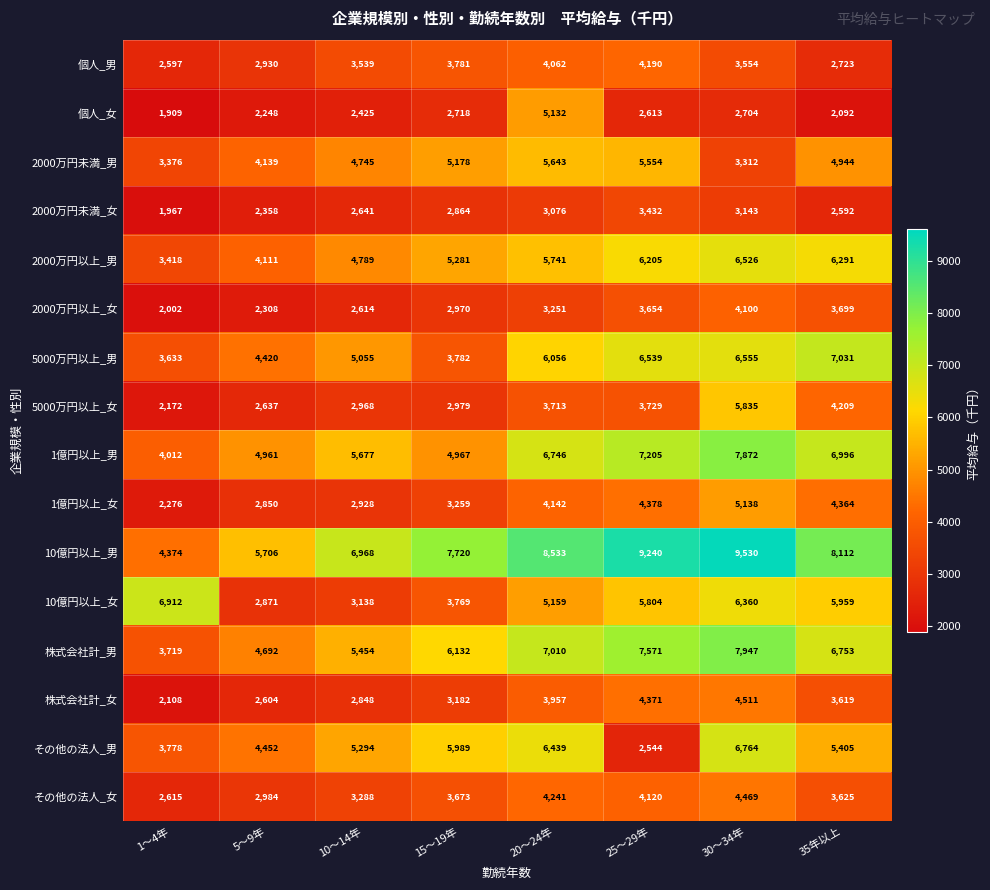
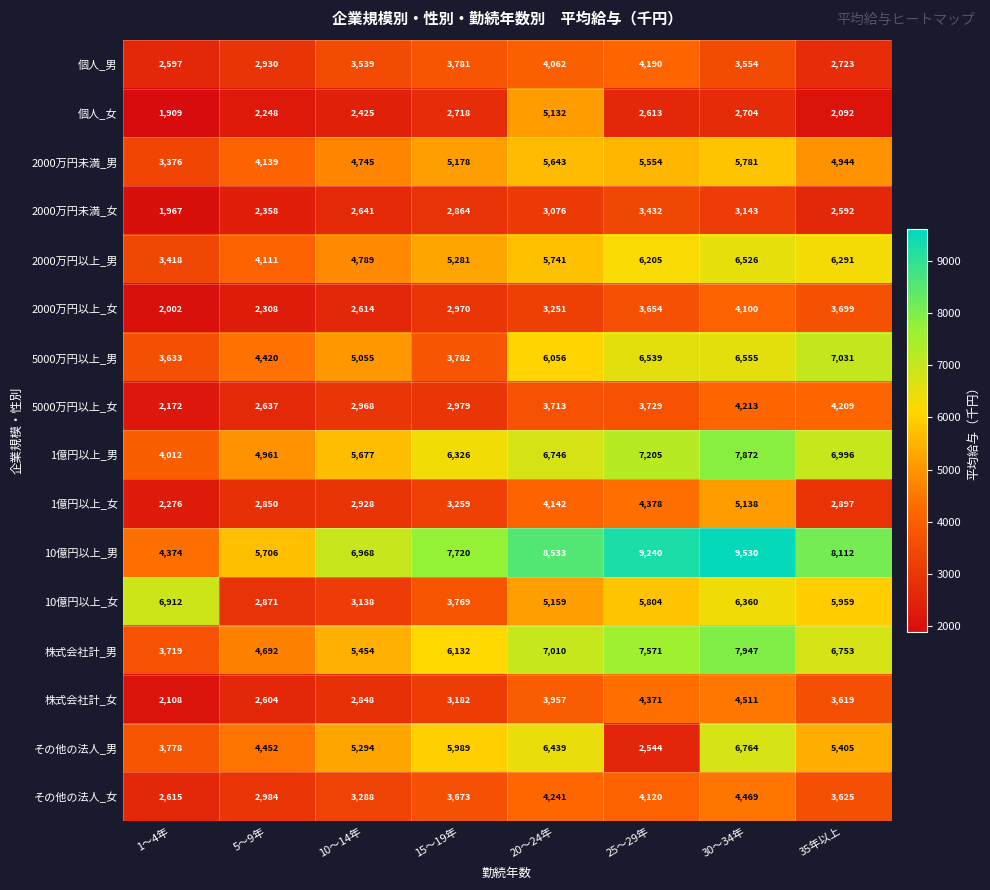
  {
    "個人_男": {
      "1～4年": "2,597",
      "5～9年": "2,930",
      "10～14年": "3,539",
      "15～19年": "3,781",
      "20～24年": "4,062",
      "25～29年": "4,190",
      "30～34年": "3,554",
      "35年以上": "2,723"
    },
    "個人_女": {
      "1～4年": "1,909",
      "5～9年": "2,248",
      "10～14年": "2,425",
      "15～19年": "2,718",
      "20～24年": "5,132",
      "25～29年": "2,613",
      "30～34年": "2,704",
      "35年以上": "2,092"
    },
    "2000万円未満_男": {
      "1～4年": "3,376",
      "5～9年": "4,139",
      "10～14年": "4,745",
      "15～19年": "5,178",
      "20～24年": "5,643",
      "25～29年": "5,554",
-     "30～34年": "3,312",
+     "30～34年": "5,781",
      "35年以上": "4,944"
    },
    "2000万円未満_女": {
      "1～4年": "1,967",
      "5～9年": "2,358",
      "10～14年": "2,641",
      "15～19年": "2,864",
      "20～24年": "3,076",
      "25～29年": "3,432",
      "30～34年": "3,143",
      "35年以上": "2,592"
    },
    "2000万円以上_男": {
      "1～4年": "3,418",
      "5～9年": "4,111",
      "10～14年": "4,789",
      "15～19年": "5,281",
      "20～24年": "5,741",
      "25～29年": "6,205",
      "30～34年": "6,526",
      "35年以上": "6,291"
    },
    "2000万円以上_女": {
      "1～4年": "2,002",
      "5～9年": "2,308",
      "10～14年": "2,614",
      "15～19年": "2,970",
      "20～24年": "3,251",
      "25～29年": "3,654",
      "30～34年": "4,100",
      "35年以上": "3,699"
    },
    "5000万円以上_男": {
      "1～4年": "3,633",
      "5～9年": "4,420",
      "10～14年": "5,055",
      "15～19年": "3,782",
      "20～24年": "6,056",
      "25～29年": "6,539",
      "30～34年": "6,555",
      "35年以上": "7,031"
    },
    "5000万円以上_女": {
      "1～4年": "2,172",
      "5～9年": "2,637",
      "10～14年": "2,968",
      "15～19年": "2,979",
      "20～24年": "3,713",
      "25～29年": "3,729",
-     "30～34年": "5,835",
+     "30～34年": "4,213",
      "35年以上": "4,209"
    },
    "1億円以上_男": {
      "1～4年": "4,012",
      "5～9年": "4,961",
      "10～14年": "5,677",
-     "15～19年": "4,967",
+     "15～19年": "6,326",
      "20～24年": "6,746",
      "25～29年": "7,205",
      "30～34年": "7,872",
      "35年以上": "6,996"
    },
    "1億円以上_女": {
      "1～4年": "2,276",
      "5～9年": "2,850",
      "10～14年": "2,928",
      "15～19年": "3,259",
      "20～24年": "4,142",
      "25～29年": "4,378",
      "30～34年": "5,138",
-     "35年以上": "4,364"
+     "35年以上": "2,897"
    },
    "10億円以上_男": {
      "1～4年": "4,374",
      "5～9年": "5,706",
      "10～14年": "6,968",
      "15～19年": "7,720",
      "20～24年": "8,533",
      "25～29年": "9,240",
      "30～34年": "9,530",
      "35年以上": "8,112"
    },
    "10億円以上_女": {
      "1～4年": "6,912",
      "5～9年": "2,871",
      "10～14年": "3,138",
      "15～19年": "3,769",
      "20～24年": "5,159",
      "25～29年": "5,804",
      "30～34年": "6,360",
      "35年以上": "5,959"
    },
    "株式会社計_男": {
      "1～4年": "3,719",
      "5～9年": "4,692",
      "10～14年": "5,454",
      "15～19年": "6,132",
      "20～24年": "7,010",
      "25～29年": "7,571",
      "30～34年": "7,947",
      "35年以上": "6,753"
    },
    "株式会社計_女": {
      "1～4年": "2,108",
      "5～9年": "2,604",
      "10～14年": "2,848",
      "15～19年": "3,182",
      "20～24年": "3,957",
      "25～29年": "4,371",
      "30～34年": "4,511",
      "35年以上": "3,619"
    },
    "その他の法人_男": {
      "1～4年": "3,778",
      "5～9年": "4,452",
      "10～14年": "5,294",
      "15～19年": "5,989",
      "20～24年": "6,439",
      "25～29年": "2,544",
      "30～34年": "6,764",
      "35年以上": "5,405"
    },
    "その他の法人_女": {
      "1～4年": "2,615",
      "5～9年": "2,984",
      "10～14年": "3,288",
      "15～19年": "3,673",
      "20～24年": "4,241",
      "25～29年": "4,120",
      "30～34年": "4,469",
      "35年以上": "3,625"
    }
  }
